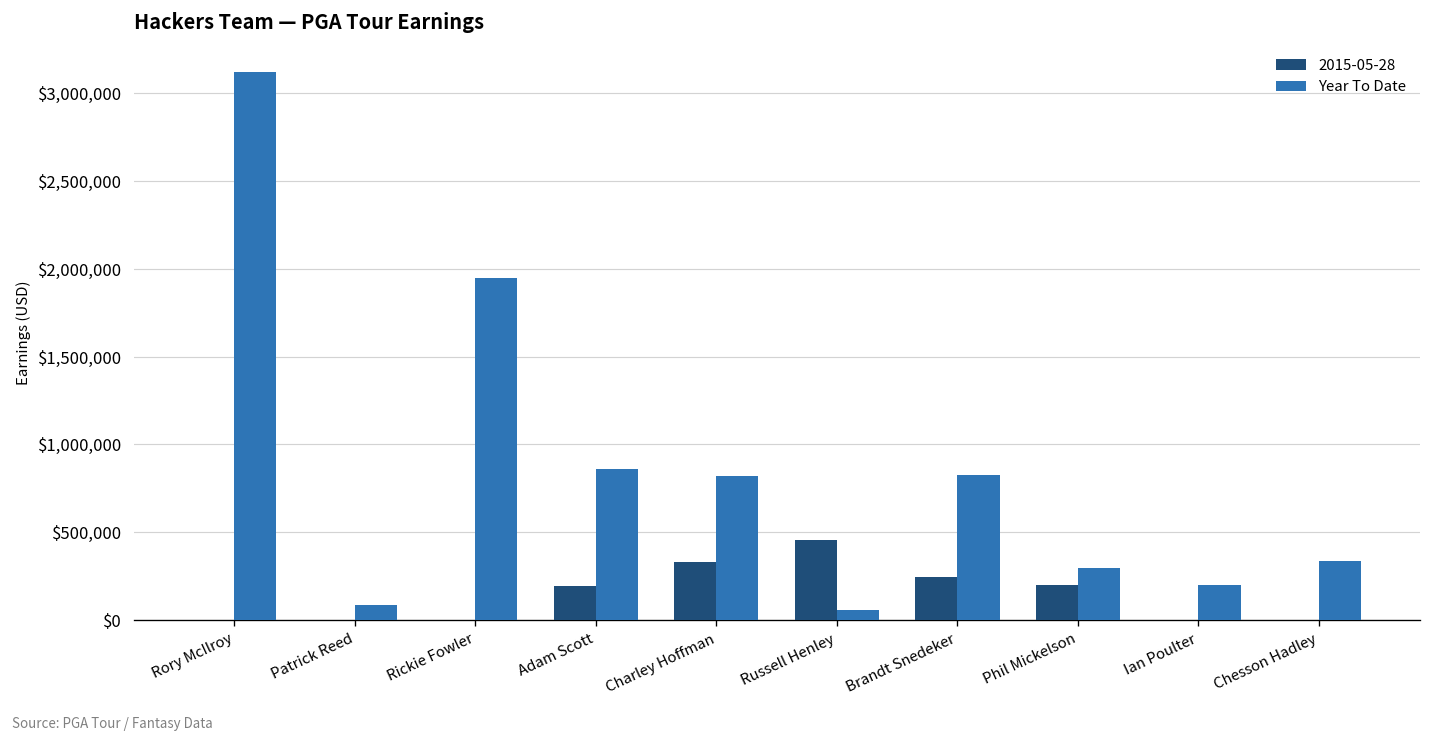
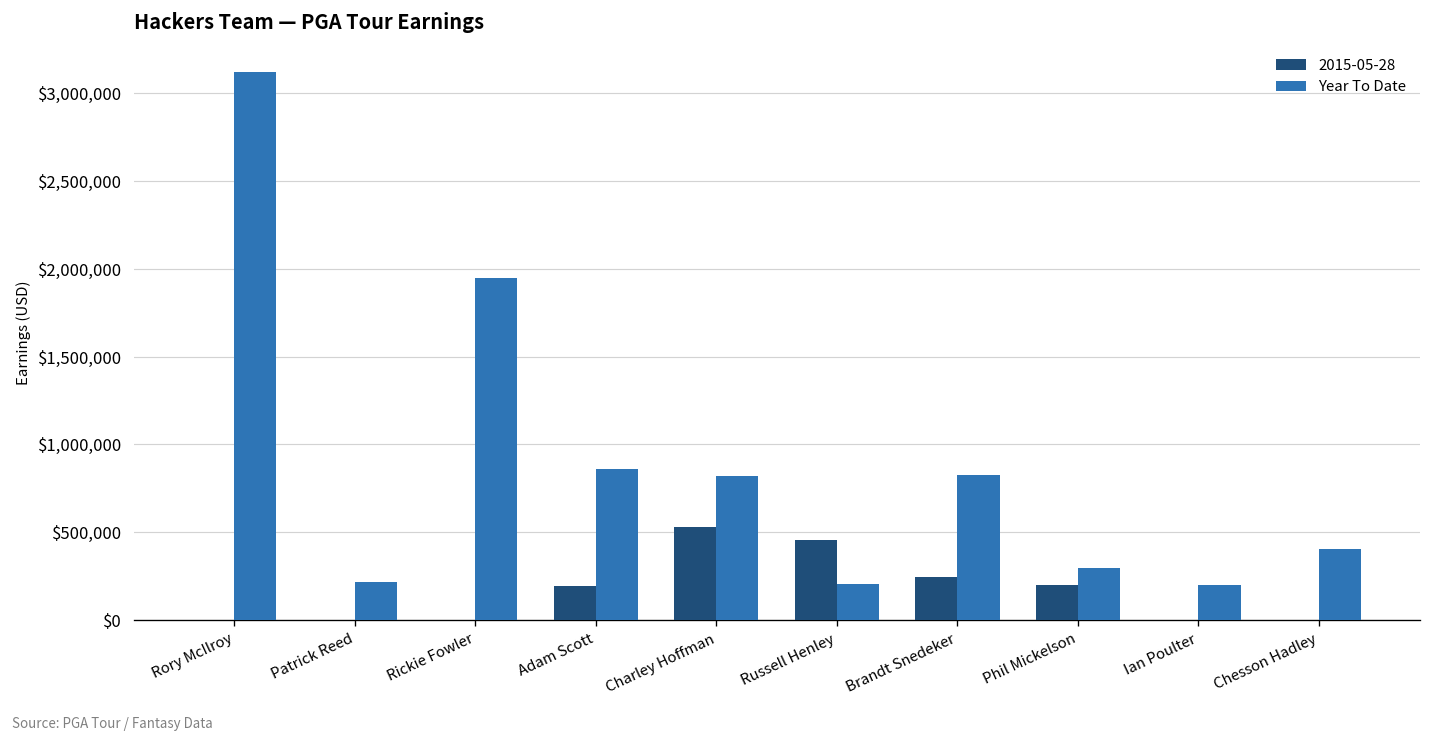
  {
    "2015-05-28": {
      "Rory McIlroy": "$0",
      "Patrick Reed": "$0",
      "Rickie Fowler": "$0",
      "Adam Scott": "$200,000",
-     "Charley Hoffman": "$330,000",
+     "Charley Hoffman": "$530,000",
      "Russell Henley": "$460,000",
      "Brandt Snedeker": "$250,000",
      "Phil Mickelson": "$200,000",
      "Ian Poulter": "$0",
      "Chesson Hadley": "$0"
    },
    "Year To Date": {
      "Rory McIlroy": "$3,120,000",
-     "Patrick Reed": "$90,000",
+     "Patrick Reed": "$210,000",
      "Rickie Fowler": "$1,950,000",
      "Adam Scott": "$860,000",
      "Charley Hoffman": "$820,000",
-     "Russell Henley": "$60,000",
+     "Russell Henley": "$210,000",
      "Brandt Snedeker": "$830,000",
      "Phil Mickelson": "$290,000",
      "Ian Poulter": "$200,000",
-     "Chesson Hadley": "$330,000"
+     "Chesson Hadley": "$400,000"
    }
  }
